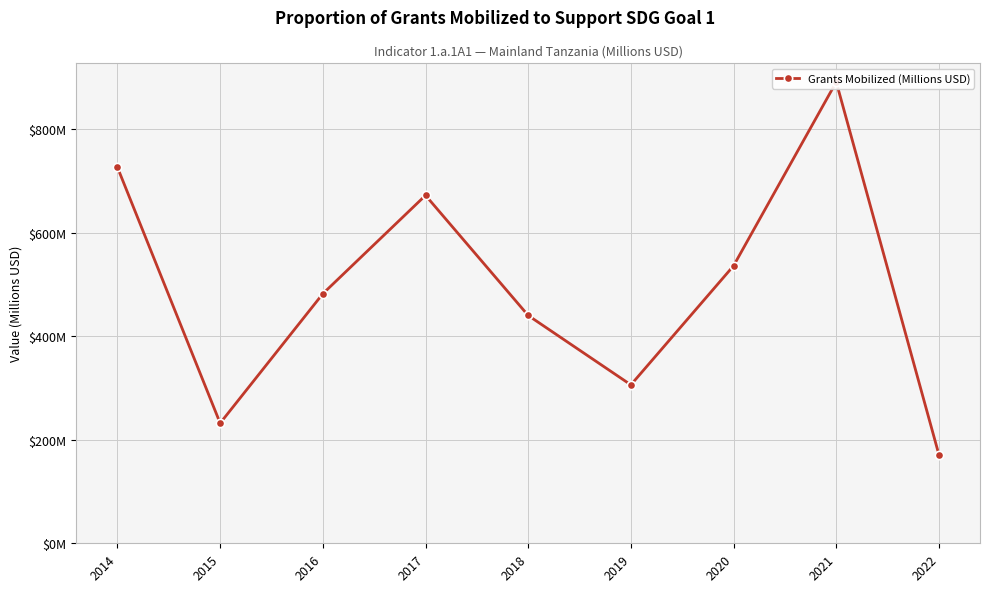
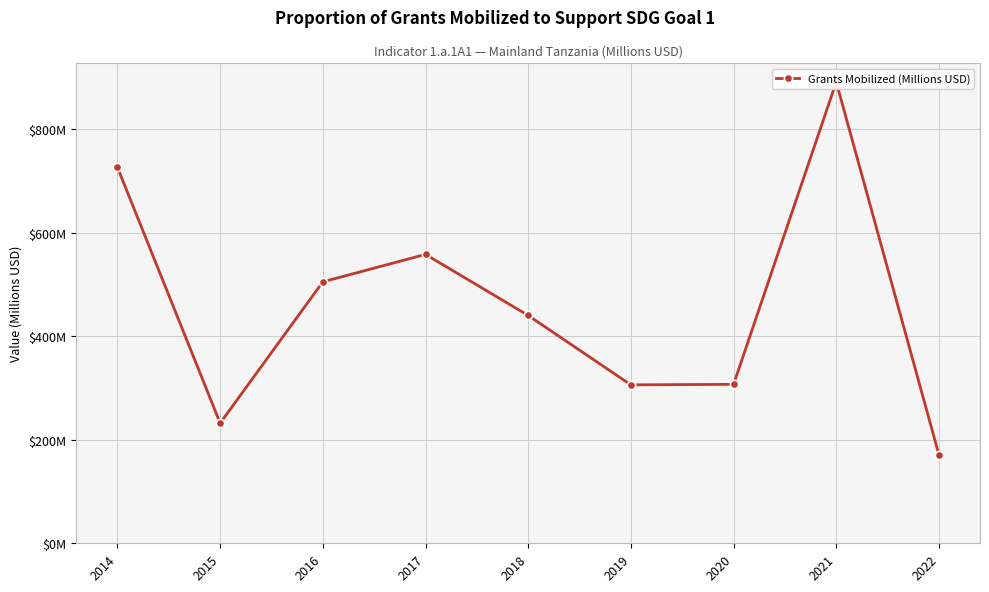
  {
    "2014": "$730000000",
    "2015": "$230000000",
-   "2016": "$480000000",
-   "2017": "$670000000",
+   "2016": "$510000000",
+   "2017": "$560000000",
    "2018": "$440000000",
    "2019": "$310000000",
-   "2020": "$540000000",
+   "2020": "$310000000",
    "2022": "$170000000"
  }
